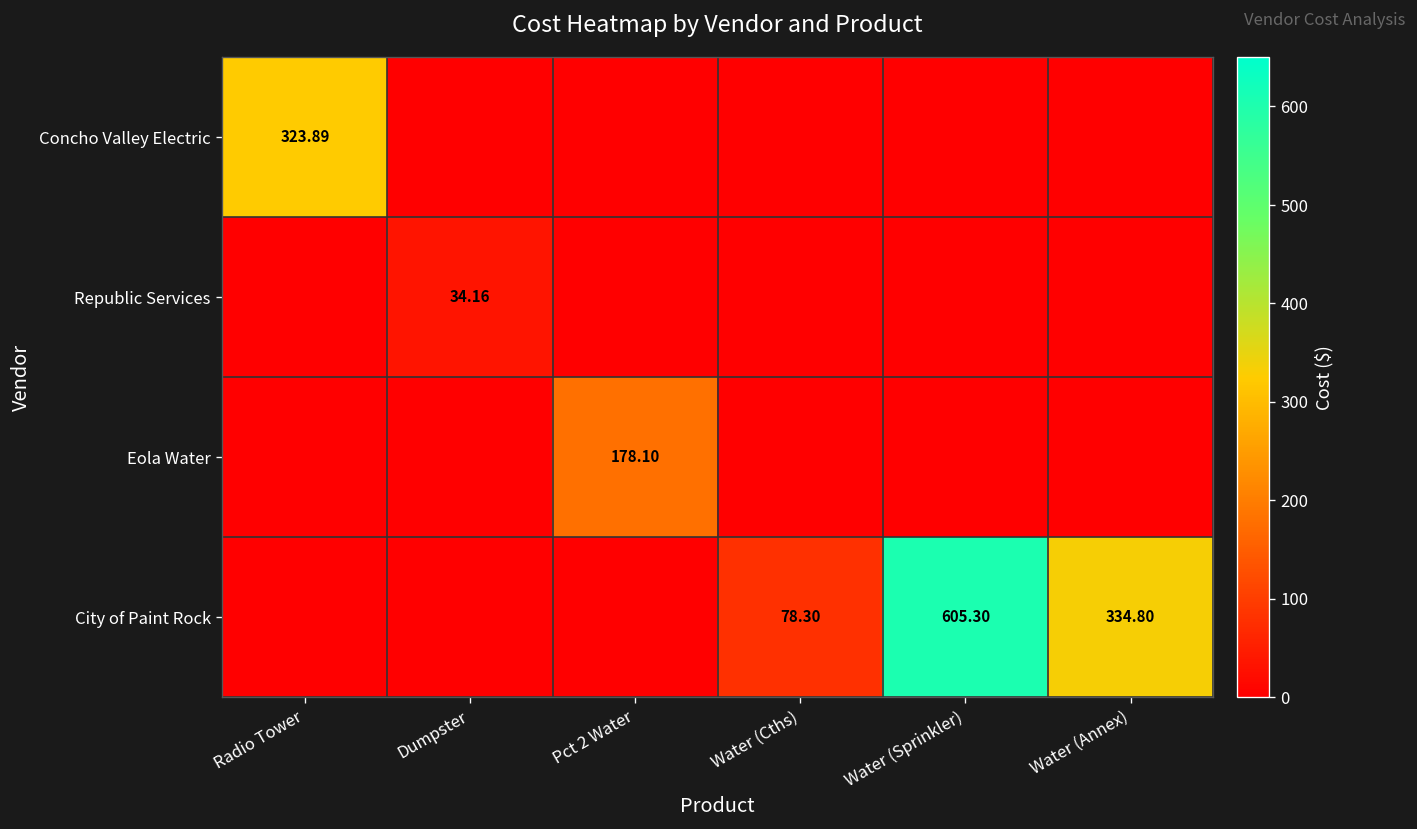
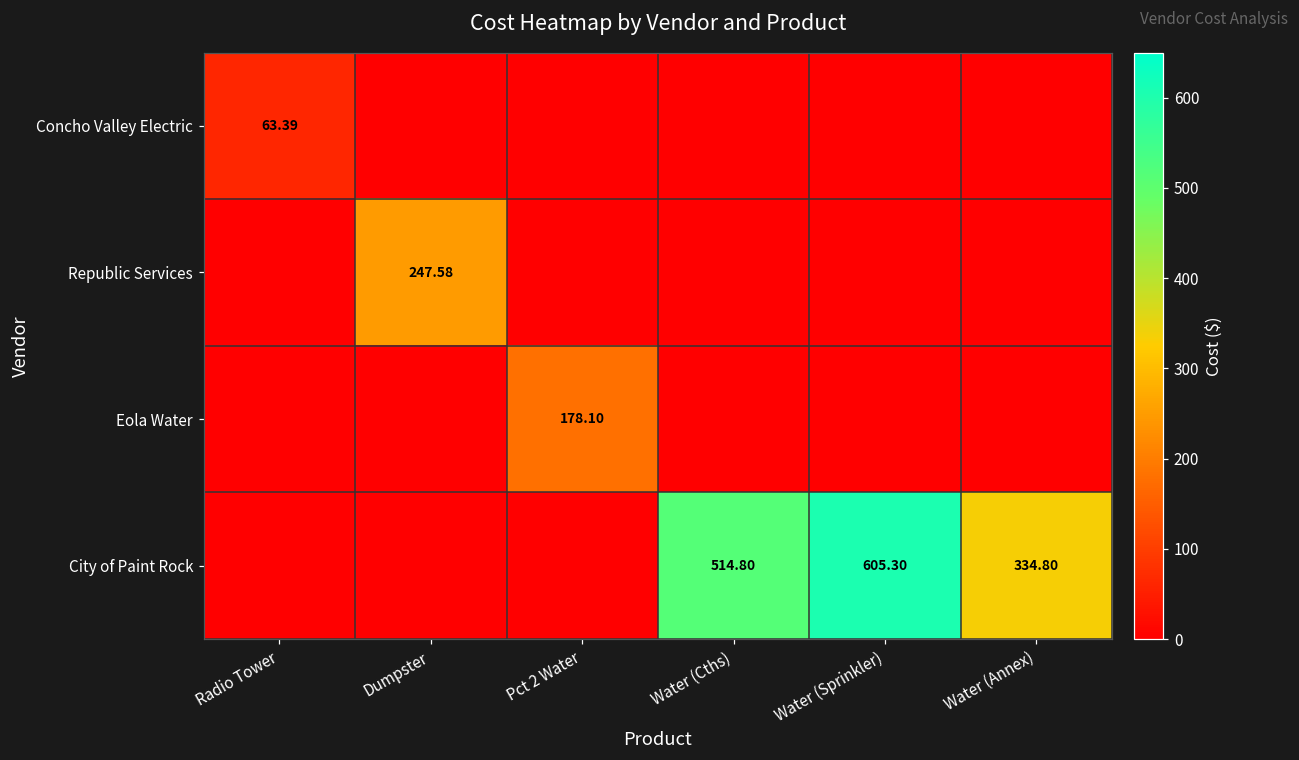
  {
    "Concho Valley Electric": {
-     "Radio Tower": 323.89
+     "Radio Tower": 63.39
    },
    "Republic Services": {
-     "Dumpster": 34.16
+     "Dumpster": 247.58
    },
    "Eola Water": {
      "Pct 2 Water": 178.10
    },
    "City of Paint Rock": {
-     "Water (Cths)": 78.30,
+     "Water (Cths)": 514.80,
      "Water (Sprinkler)": 605.30,
      "Water (Annex)": 334.80
    }
  }
